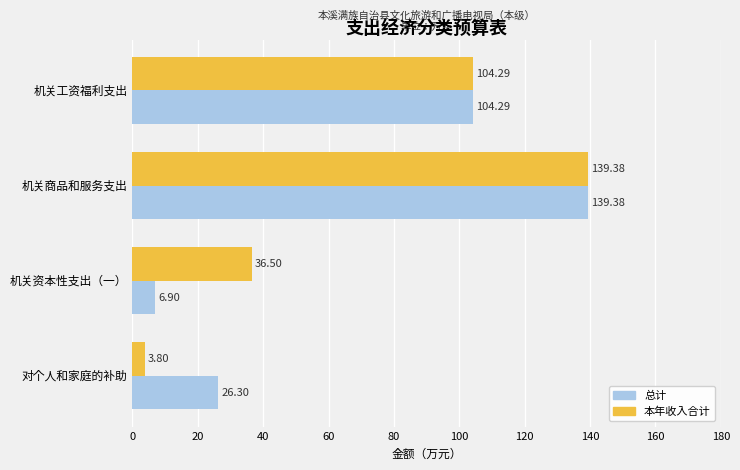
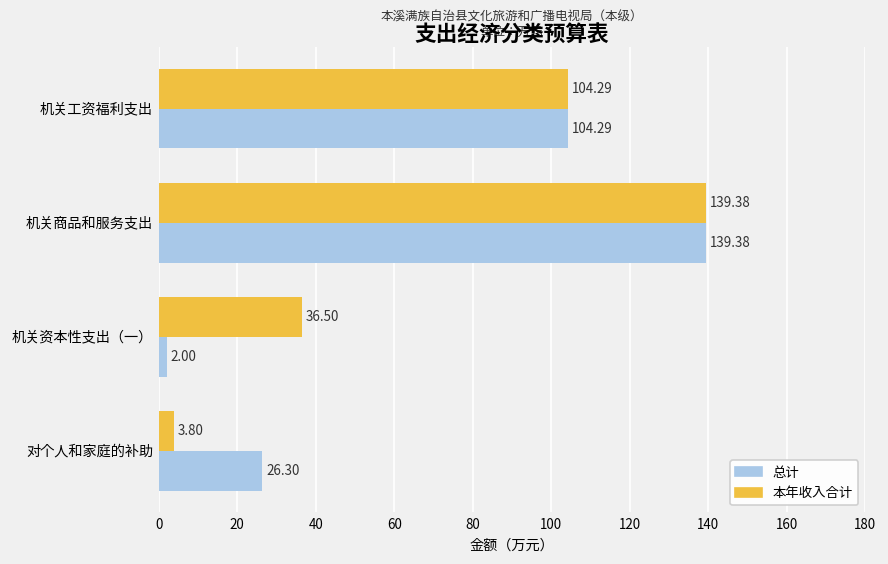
  {
    "总计": {
      "机关工资福利支出": 104.29,
      "机关商品和服务支出": 139.38,
-     "机关资本性支出（一）": 6.90,
+     "机关资本性支出（一）": 2.00,
      "对个人和家庭的补助": 26.30
    },
    "本年收入合计": {
      "机关工资福利支出": 104.29,
      "机关商品和服务支出": 139.38,
      "机关资本性支出（一）": 36.50,
      "对个人和家庭的补助": 3.80
    }
  }
